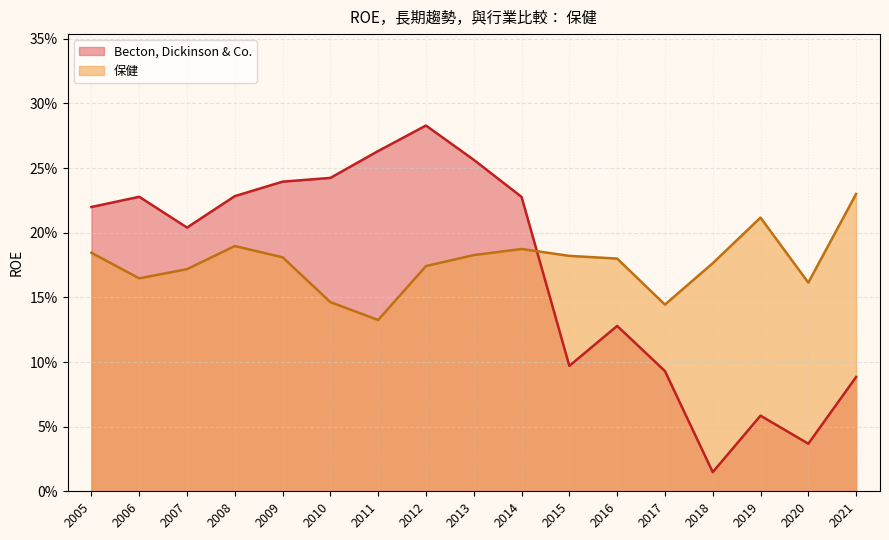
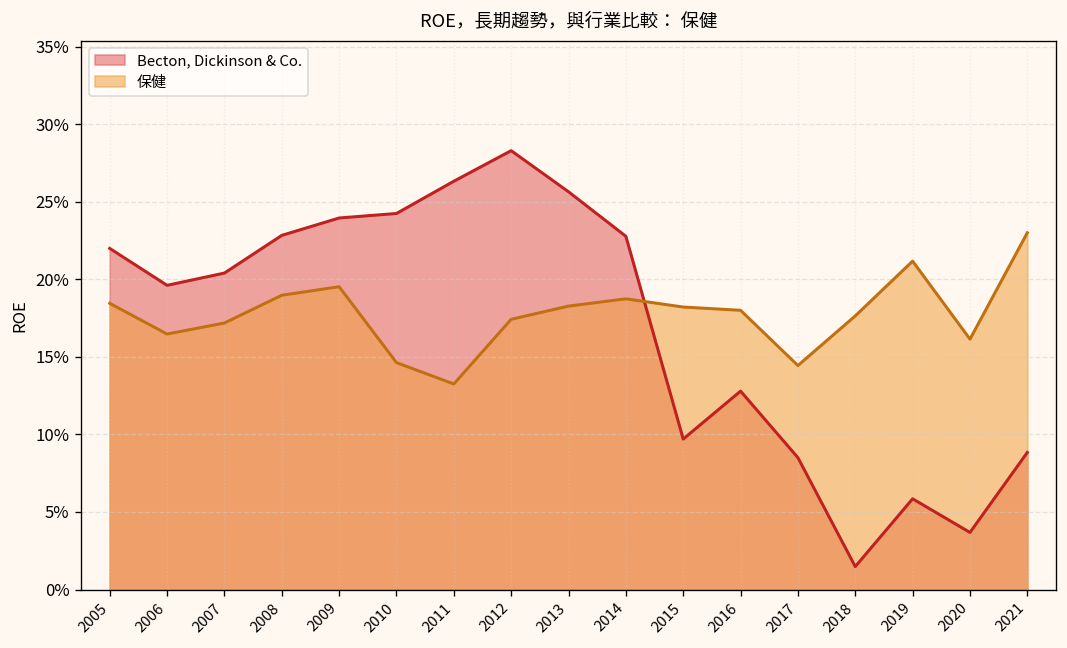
  {
    "Becton, Dickinson & Co.": {
      "2005": "22.0%",
-     "2006": "22.8%",
+     "2006": "19.6%",
      "2007": "20.4%",
      "2008": "22.8%",
      "2009": "24.0%",
      "2010": "24.2%",
      "2011": "26.3%",
      "2012": "28.3%",
      "2013": "25.6%",
      "2014": "22.8%",
      "2015": "9.7%",
      "2016": "12.8%",
-     "2017": "9.3%",
+     "2017": "8.5%",
      "2018": "1.5%",
      "2019": "5.9%",
      "2020": "3.7%",
      "2021": "8.8%"
    },
    "保健": {
      "2005": "18.5%",
      "2006": "16.5%",
      "2007": "17.2%",
      "2008": "19.0%",
-     "2009": "18.1%",
+     "2009": "19.5%",
      "2010": "14.6%",
      "2011": "13.3%",
      "2012": "17.4%",
      "2013": "18.3%",
      "2014": "18.7%",
      "2015": "18.2%",
      "2016": "18.0%",
      "2017": "14.4%",
      "2018": "17.6%",
      "2019": "21.2%",
      "2020": "16.1%",
      "2021": "23.0%"
    }
  }
